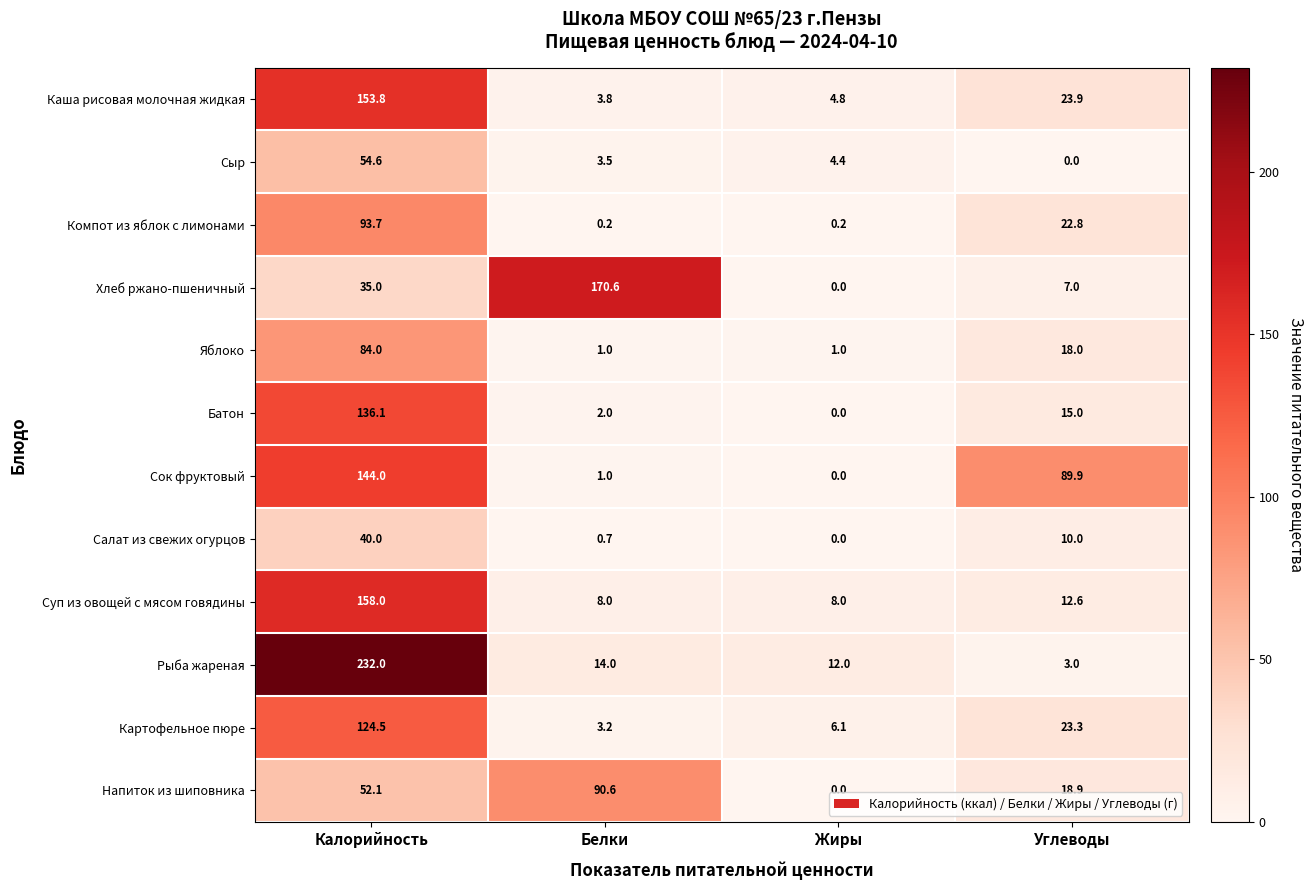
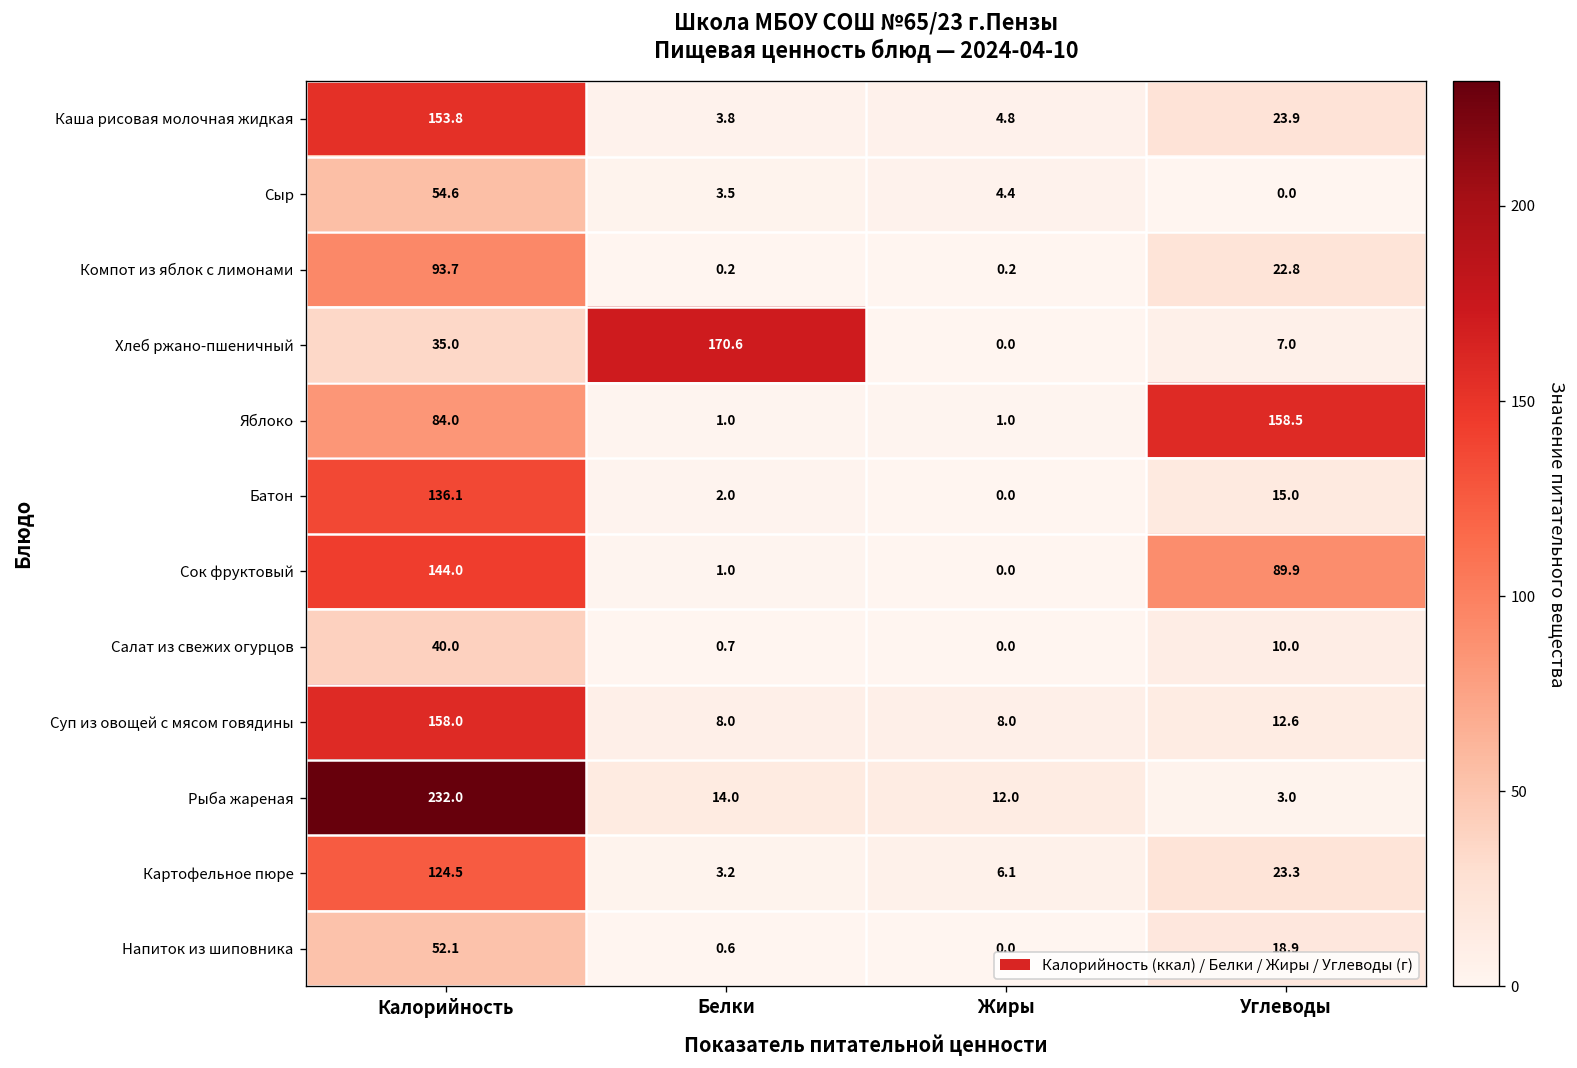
  {
    "Каша рисовая молочная жидкая": {
      "Калорийность": 153.8,
      "Белки": 3.8,
      "Жиры": 4.8,
      "Углеводы": 23.9
    },
    "Сыр": {
      "Калорийность": 54.6,
      "Белки": 3.5,
      "Жиры": 4.4,
      "Углеводы": 0.0
    },
    "Компот из яблок с лимонами": {
      "Калорийность": 93.7,
      "Белки": 0.2,
      "Жиры": 0.2,
      "Углеводы": 22.8
    },
    "Хлеб ржано-пшеничный": {
      "Калорийность": 35.0,
      "Белки": 170.6,
      "Жиры": 0.0,
      "Углеводы": 7.0
    },
    "Яблоко": {
      "Калорийность": 84.0,
      "Белки": 1.0,
      "Жиры": 1.0,
-     "Углеводы": 18.0
+     "Углеводы": 158.5
    },
    "Батон": {
      "Калорийность": 136.1,
      "Белки": 2.0,
      "Жиры": 0.0,
      "Углеводы": 15.0
    },
    "Сок фруктовый": {
      "Калорийность": 144.0,
      "Белки": 1.0,
      "Жиры": 0.0,
      "Углеводы": 89.9
    },
    "Салат из свежих огурцов": {
      "Калорийность": 40.0,
      "Белки": 0.7,
      "Жиры": 0.0,
      "Углеводы": 10.0
    },
    "Суп из овощей с мясом говядины": {
      "Калорийность": 158.0,
      "Белки": 8.0,
      "Жиры": 8.0,
      "Углеводы": 12.6
    },
    "Рыба жареная": {
      "Калорийность": 232.0,
      "Белки": 14.0,
      "Жиры": 12.0,
      "Углеводы": 3.0
    },
    "Картофельное пюре": {
      "Калорийность": 124.5,
      "Белки": 3.2,
      "Жиры": 6.1,
      "Углеводы": 23.3
    },
    "Напиток из шиповника": {
      "Калорийность": 52.1,
-     "Белки": 90.6
+     "Белки": 0.6
    }
  }
